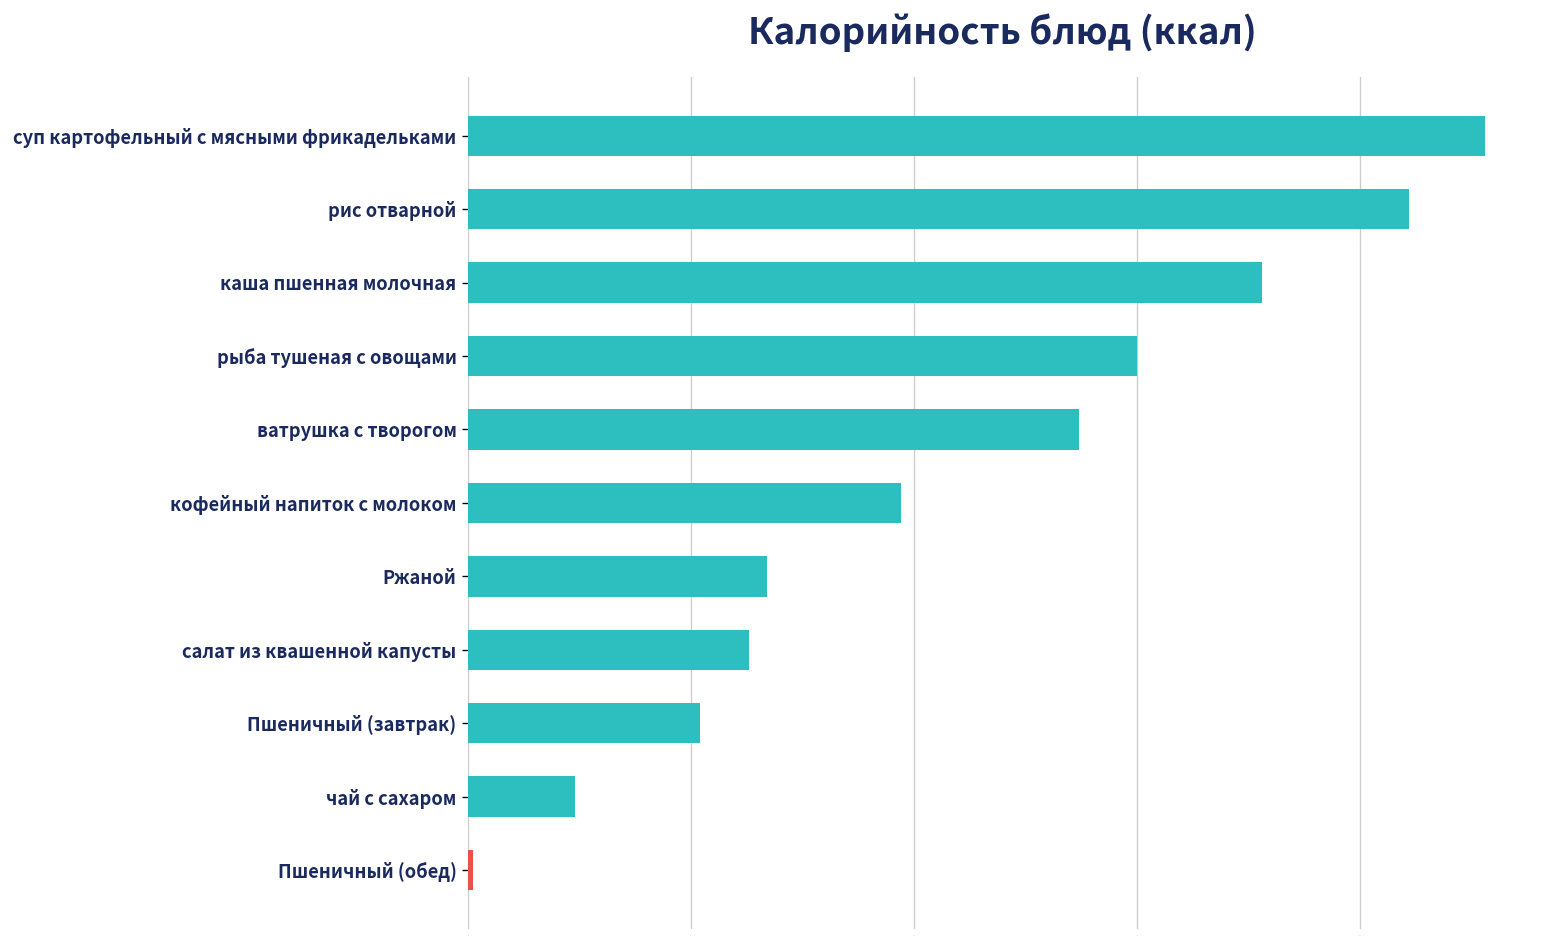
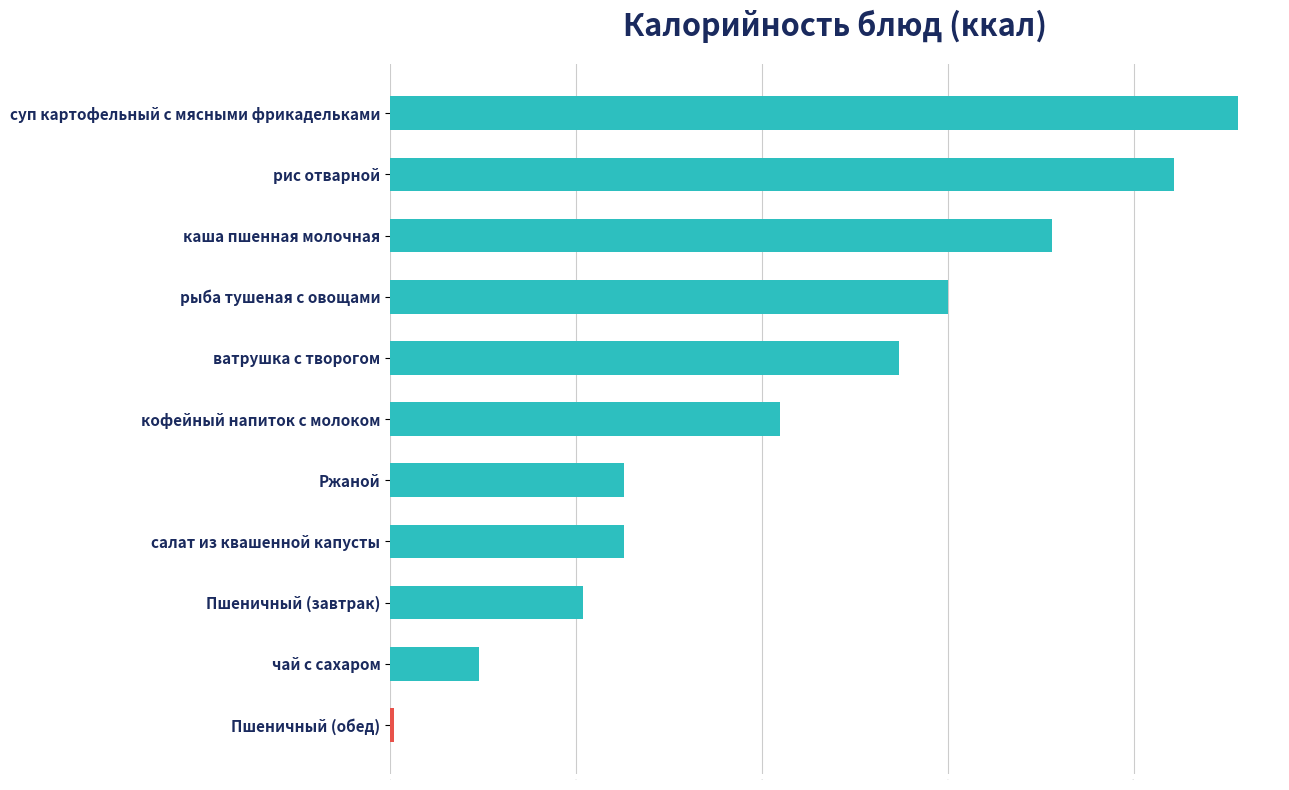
  {
    "суп картофельный с мясными фрикадельками": 228,
    "рис отварной": 211,
    "каша пшенная молочная": 178,
    "рыба тушеная с овощами": 150,
    "ватрушка с творогом": 137,
-   "кофейный напиток с молоком": 97,
-   "Ржаной": 67,
+   "кофейный напиток с молоком": 105,
+   "Ржаной": 63,
    "салат из квашенной капусты": 63,
    "Пшеничный (завтрак)": 52,
    "чай с сахаром": 24,
    "Пшеничный (обед)": 1
  }
